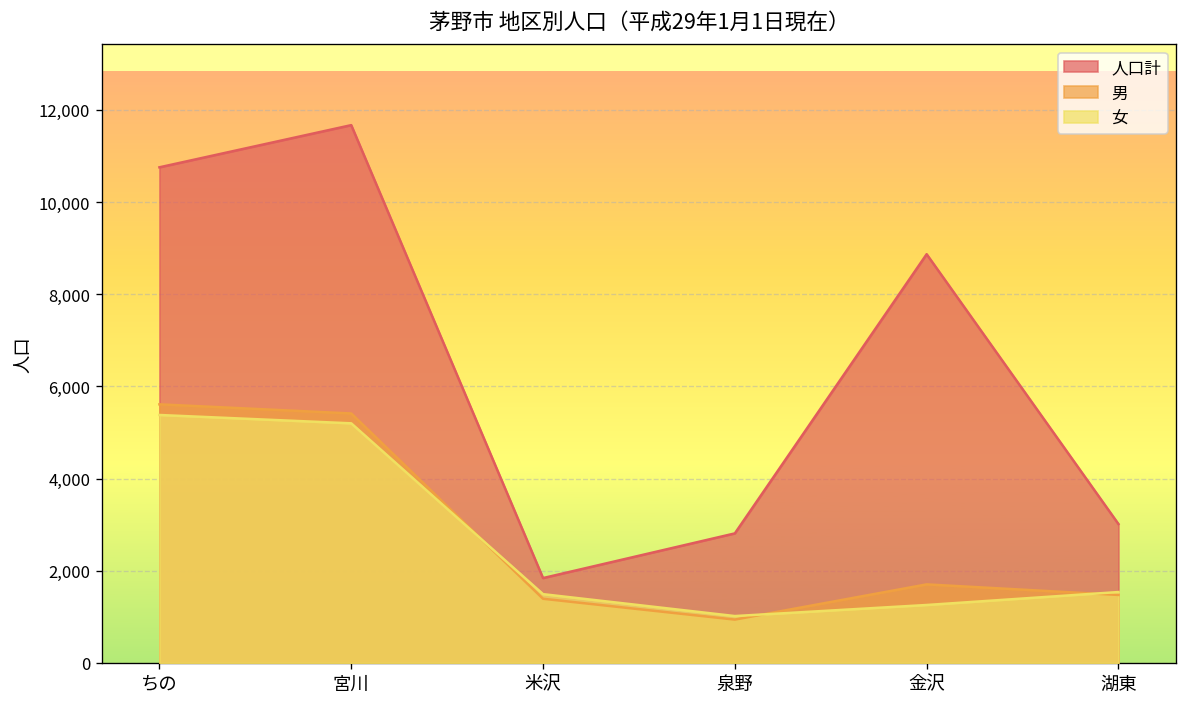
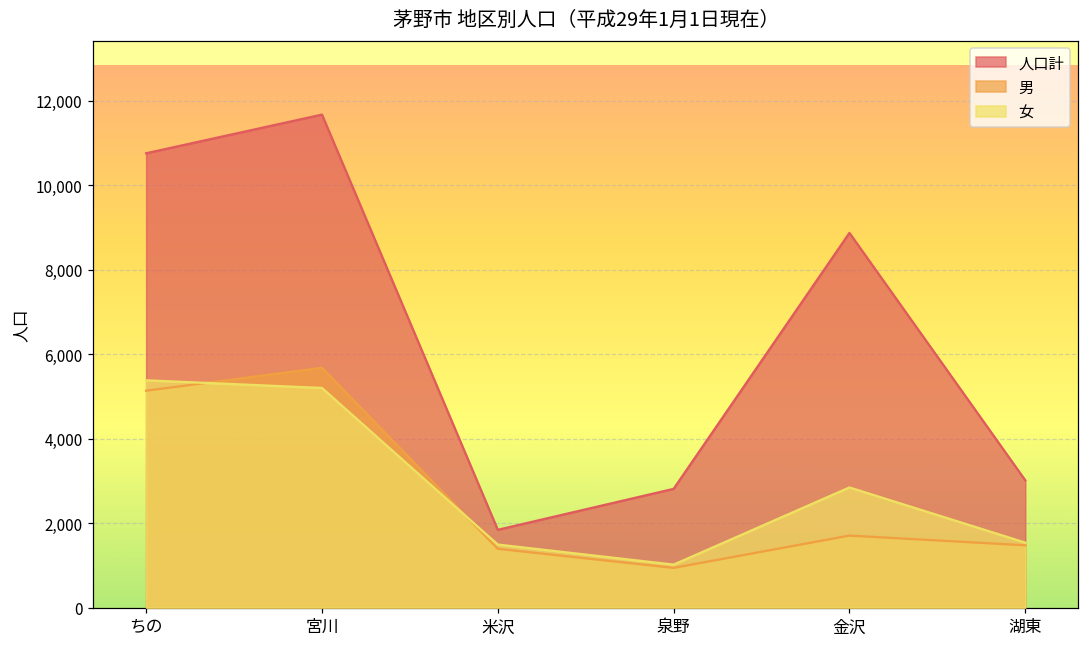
  {
    "人口計": {
      "ちの": "10,800",
      "宮川": "11,700",
      "米沢": "1,800",
      "泉野": "2,800",
      "金沢": "8,900",
      "湖東": "3,000"
    },
    "男": {
-     "ちの": "5,600",
-     "宮川": "5,400",
+     "ちの": "5,100",
+     "宮川": "5,700",
      "米沢": "1,400",
      "泉野": "900",
      "金沢": "1,700"
    },
    "女": {
      "ちの": "5,400",
      "宮川": "5,200",
      "米沢": "1,500",
      "泉野": "1,000",
-     "金沢": "1,300"
+     "金沢": "2,800"
    }
  }
